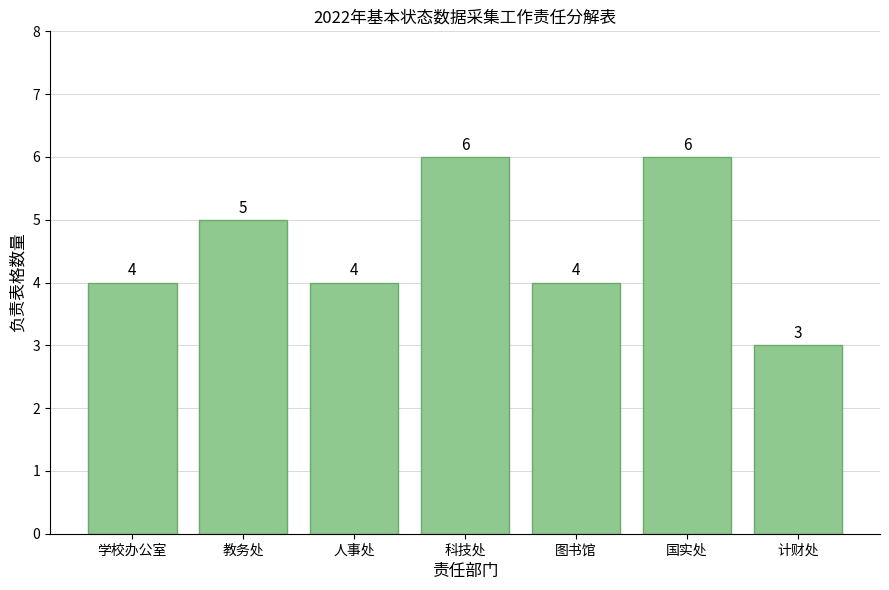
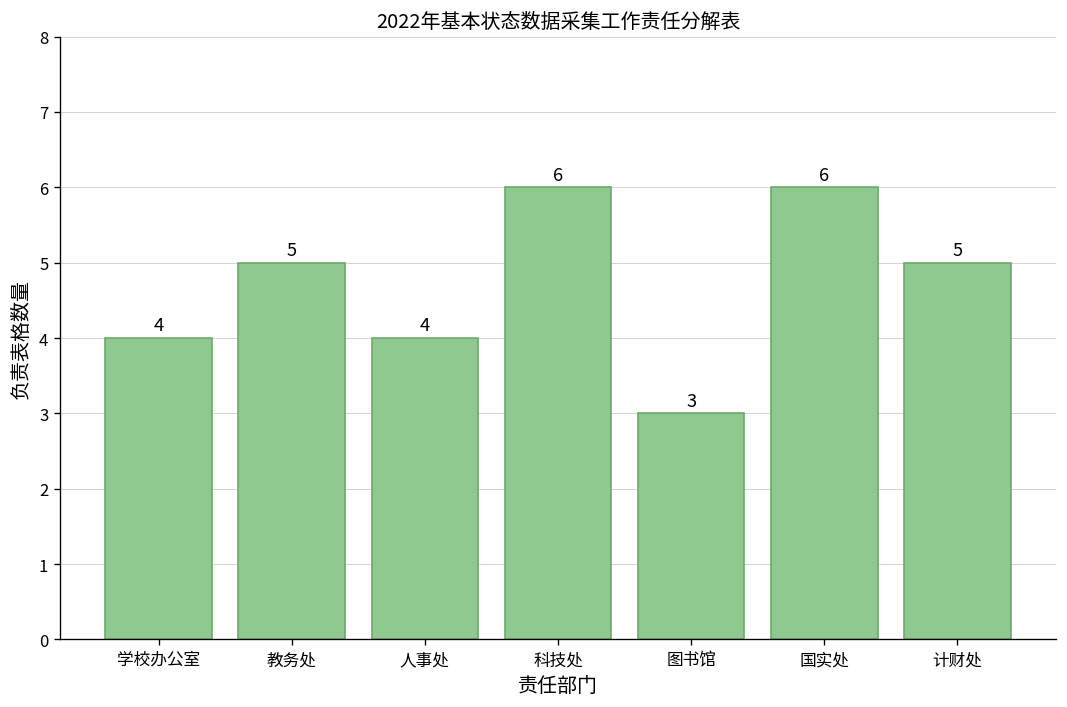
  {
    "学校办公室": 4,
    "教务处": 5,
    "人事处": 4,
    "科技处": 6,
-   "图书馆": 4,
+   "图书馆": 3,
    "国实处": 6,
-   "计财处": 3
+   "计财处": 5
  }
